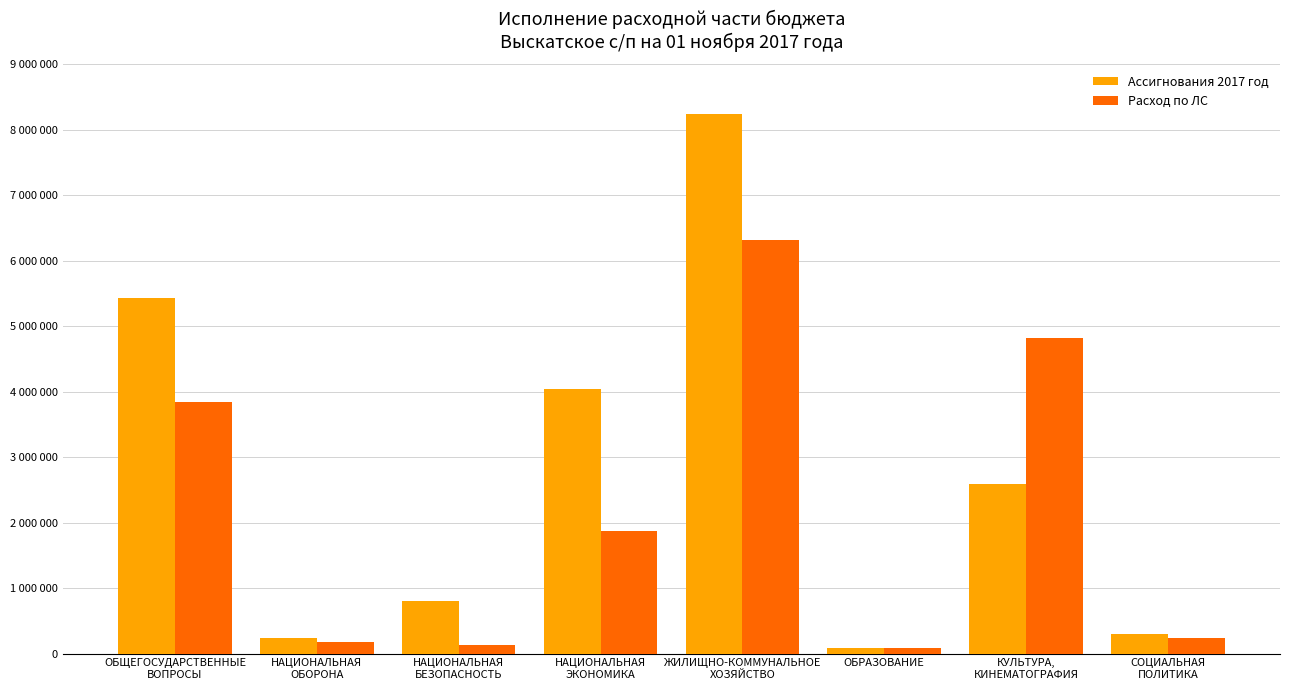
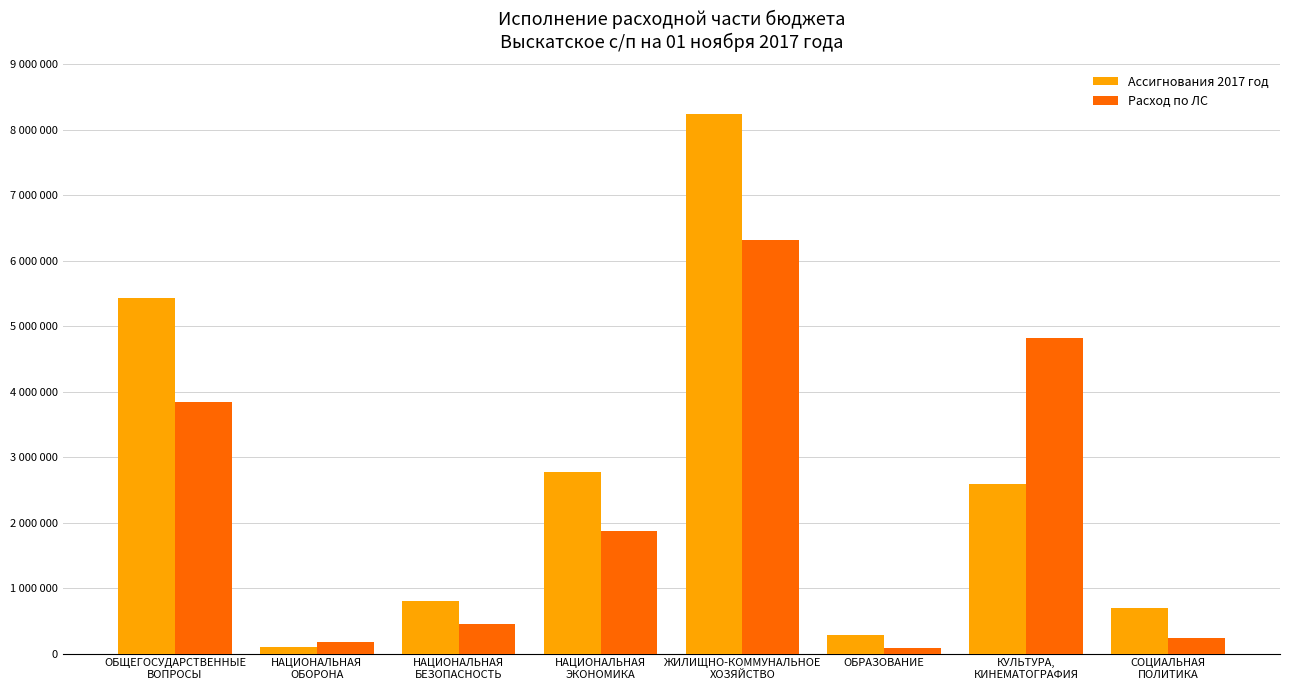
  {
    "Ассигнования 2017 год": {
      "ОБЩЕГОСУДАРСТВЕННЫЕ ВОПРОСЫ": 5400000,
-     "НАЦИОНАЛЬНАЯ ОБОРОНА": 200000,
+     "НАЦИОНАЛЬНАЯ ОБОРОНА": 100000,
      "НАЦИОНАЛЬНАЯ БЕЗОПАСНОСТЬ": 800000,
-     "НАЦИОНАЛЬНАЯ ЭКОНОМИКА": 4000000,
+     "НАЦИОНАЛЬНАЯ ЭКОНОМИКА": 2800000,
      "ЖИЛИЩНО-КОММУНАЛЬНОЕ ХОЗЯЙСТВО": 8200000,
-     "ОБРАЗОВАНИЕ": 100000,
+     "ОБРАЗОВАНИЕ": 300000,
      "КУЛЬТУРА, КИНЕМАТОГРАФИЯ": 2600000,
-     "СОЦИАЛЬНАЯ ПОЛИТИКА": 300000
+     "СОЦИАЛЬНАЯ ПОЛИТИКА": 700000
    },
    "Расход по ЛС": {
      "ОБЩЕГОСУДАРСТВЕННЫЕ ВОПРОСЫ": 3800000,
      "НАЦИОНАЛЬНАЯ ОБОРОНА": 200000,
-     "НАЦИОНАЛЬНАЯ БЕЗОПАСНОСТЬ": 100000,
+     "НАЦИОНАЛЬНАЯ БЕЗОПАСНОСТЬ": 500000,
      "НАЦИОНАЛЬНАЯ ЭКОНОМИКА": 1900000,
      "ЖИЛИЩНО-КОММУНАЛЬНОЕ ХОЗЯЙСТВО": 6300000,
      "ОБРАЗОВАНИЕ": 100000,
      "КУЛЬТУРА, КИНЕМАТОГРАФИЯ": 4800000,
      "СОЦИАЛЬНАЯ ПОЛИТИКА": 200000
    }
  }
